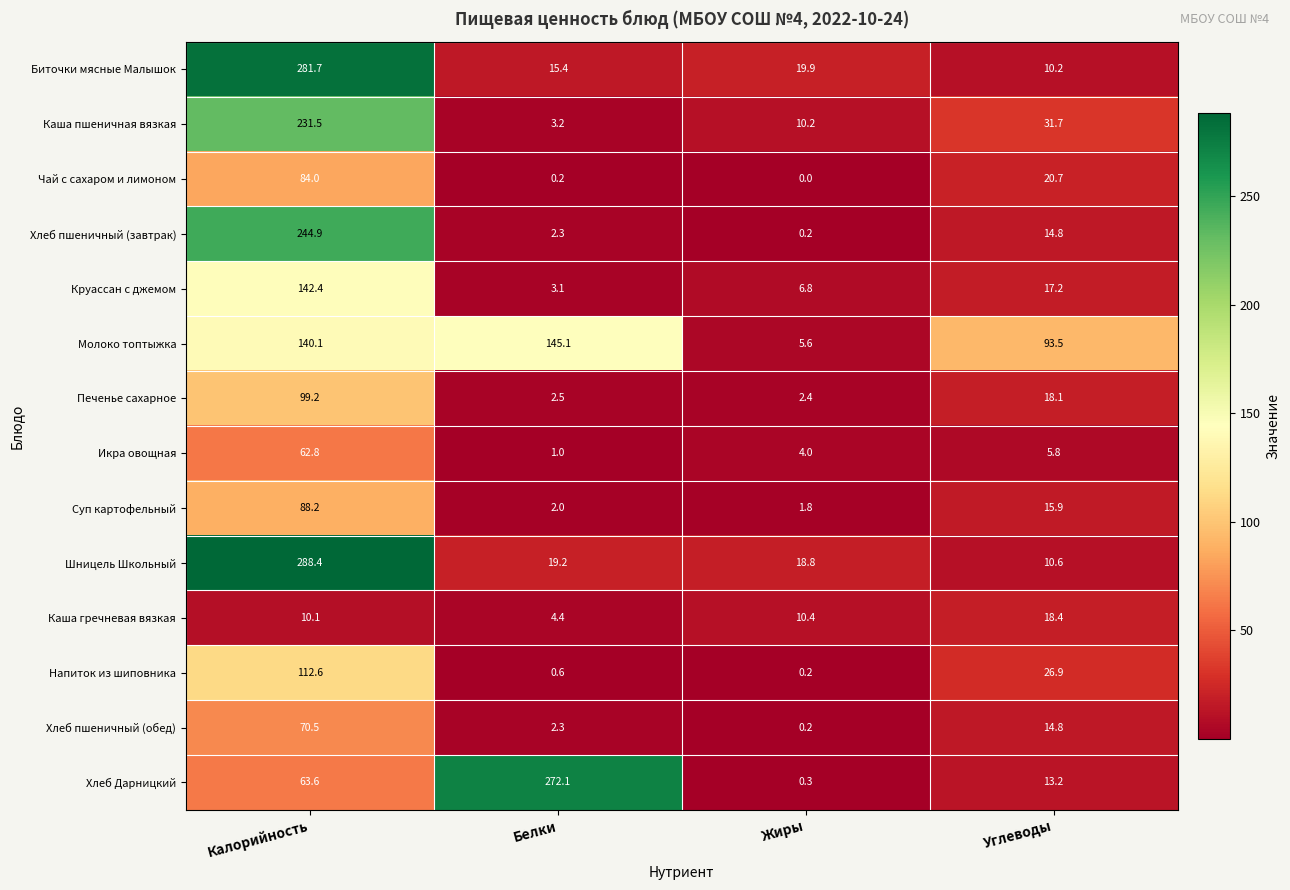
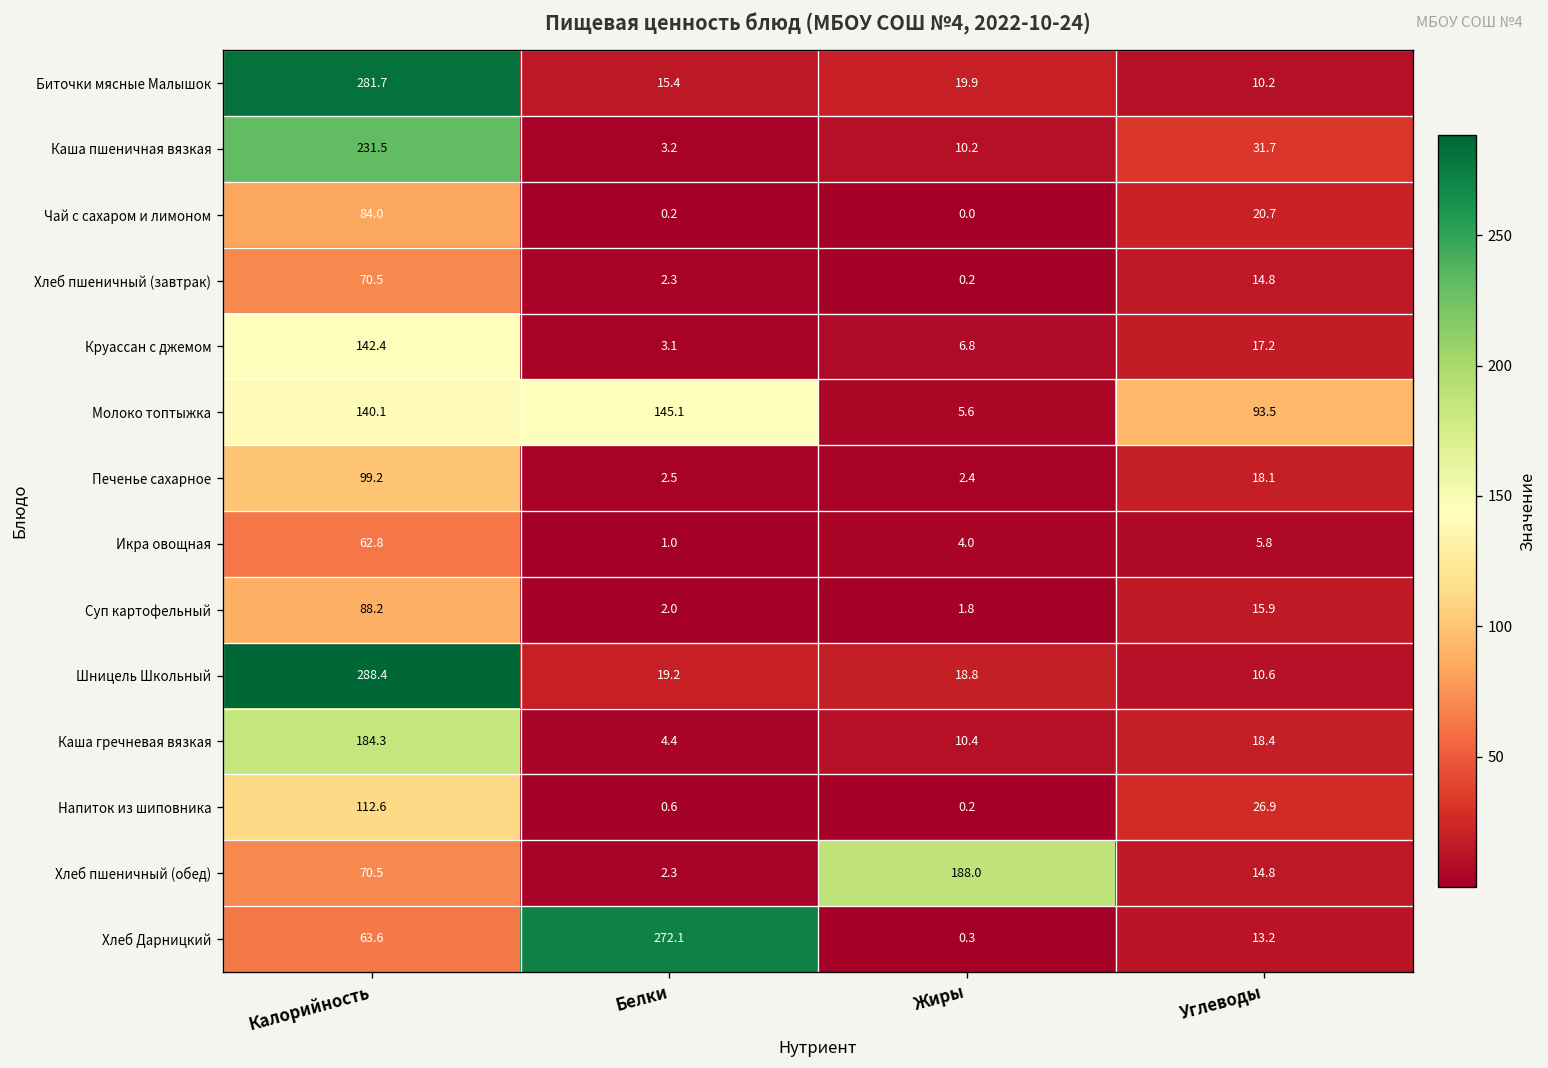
  {
    "Биточки мясные Малышок": {
      "Калорийность": 281.7,
      "Белки": 15.4,
      "Жиры": 19.9,
      "Углеводы": 10.2
    },
    "Каша пшеничная вязкая": {
      "Калорийность": 231.5,
      "Белки": 3.2,
      "Жиры": 10.2,
      "Углеводы": 31.7
    },
    "Чай с сахаром и лимоном": {
      "Калорийность": 84.0,
      "Белки": 0.2,
      "Жиры": 0.0,
      "Углеводы": 20.7
    },
    "Хлеб пшеничный (завтрак)": {
-     "Калорийность": 244.9,
+     "Калорийность": 70.5,
      "Белки": 2.3,
      "Жиры": 0.2,
      "Углеводы": 14.8
    },
    "Круассан с джемом": {
      "Калорийность": 142.4,
      "Белки": 3.1,
      "Жиры": 6.8,
      "Углеводы": 17.2
    },
    "Молоко топтыжка": {
      "Калорийность": 140.1,
      "Белки": 145.1,
      "Жиры": 5.6,
      "Углеводы": 93.5
    },
    "Печенье сахарное": {
      "Калорийность": 99.2,
      "Белки": 2.5,
      "Жиры": 2.4,
      "Углеводы": 18.1
    },
    "Икра овощная": {
      "Калорийность": 62.8,
      "Белки": 1.0,
      "Жиры": 4.0,
      "Углеводы": 5.8
    },
    "Суп картофельный": {
      "Калорийность": 88.2,
      "Белки": 2.0,
      "Жиры": 1.8,
      "Углеводы": 15.9
    },
    "Шницель Школьный": {
      "Калорийность": 288.4,
      "Белки": 19.2,
      "Жиры": 18.8,
      "Углеводы": 10.6
    },
    "Каша гречневая вязкая": {
-     "Калорийность": 10.1,
+     "Калорийность": 184.3,
      "Белки": 4.4,
      "Жиры": 10.4,
      "Углеводы": 18.4
    },
    "Напиток из шиповника": {
      "Калорийность": 112.6,
      "Белки": 0.6,
      "Жиры": 0.2,
      "Углеводы": 26.9
    },
    "Хлеб пшеничный (обед)": {
      "Калорийность": 70.5,
      "Белки": 2.3,
-     "Жиры": 0.2,
+     "Жиры": 188.0,
      "Углеводы": 14.8
    },
    "Хлеб Дарницкий": {
      "Калорийность": 63.6,
      "Белки": 272.1,
      "Жиры": 0.3,
      "Углеводы": 13.2
    }
  }
